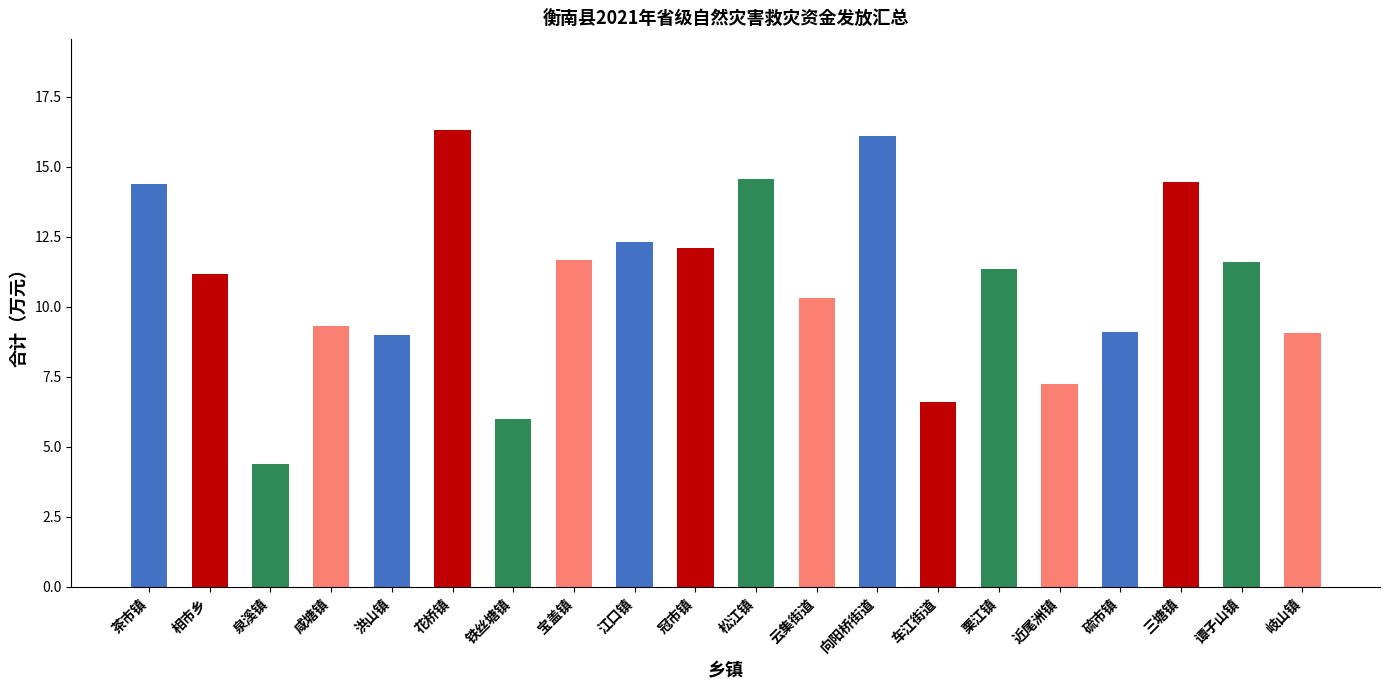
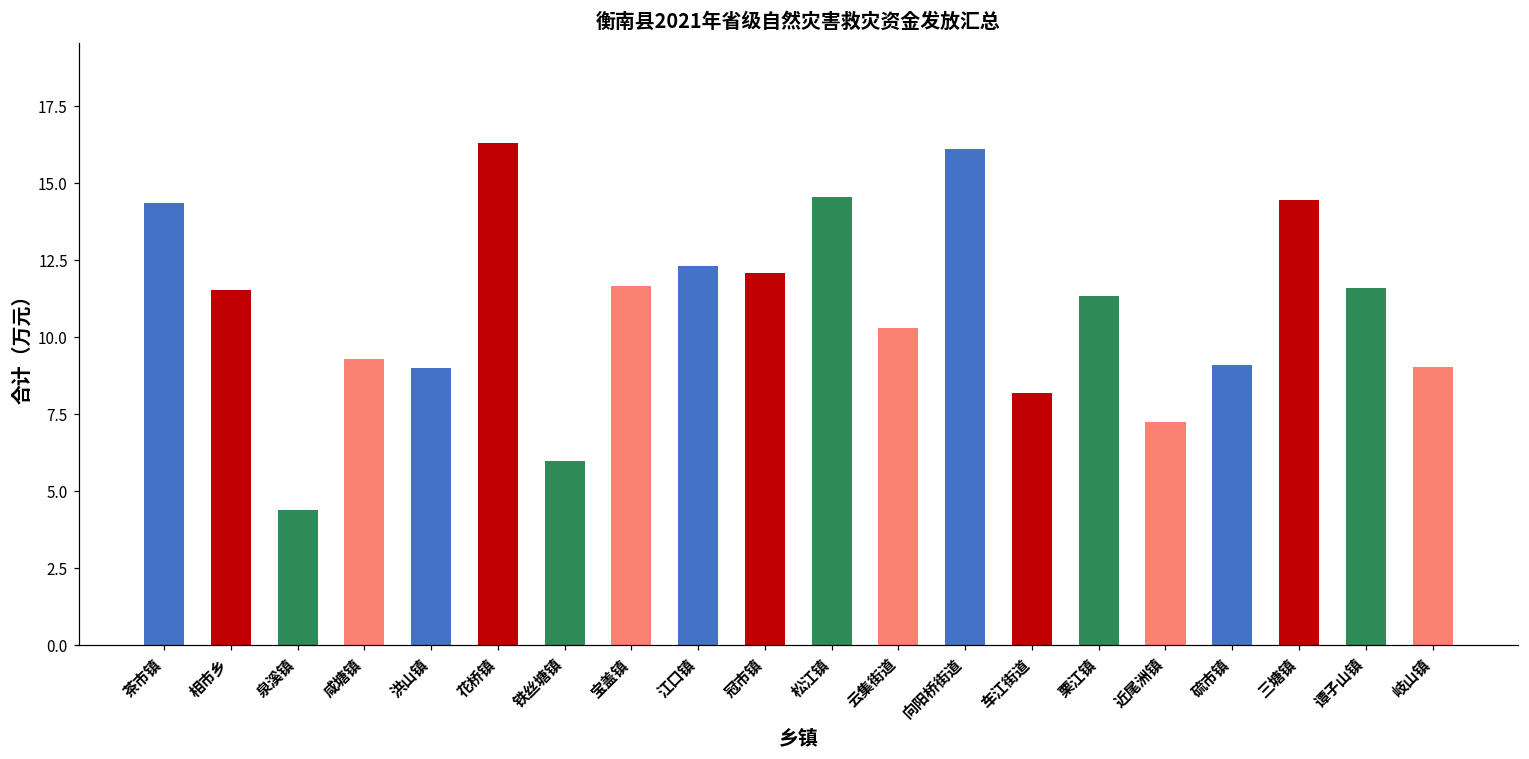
  {
    "茶市镇": 14.4,
-   "相市乡": 11.2,
+   "相市乡": 11.5,
    "泉溪镇": 4.4,
    "咸塘镇": 9.3,
    "洪山镇": 9.0,
    "花桥镇": 16.3,
    "铁丝塘镇": 6.0,
    "宝盖镇": 11.7,
    "江口镇": 12.3,
    "冠市镇": 12.1,
    "松江镇": 14.6,
    "云集街道": 10.3,
    "向阳桥街道": 16.1,
-   "车江街道": 6.6,
+   "车江街道": 8.2,
    "栗江镇": 11.4,
    "近尾洲镇": 7.3,
    "硫市镇": 9.1,
    "三塘镇": 14.5,
    "谭子山镇": 11.6,
    "岐山镇": 9.1
  }
